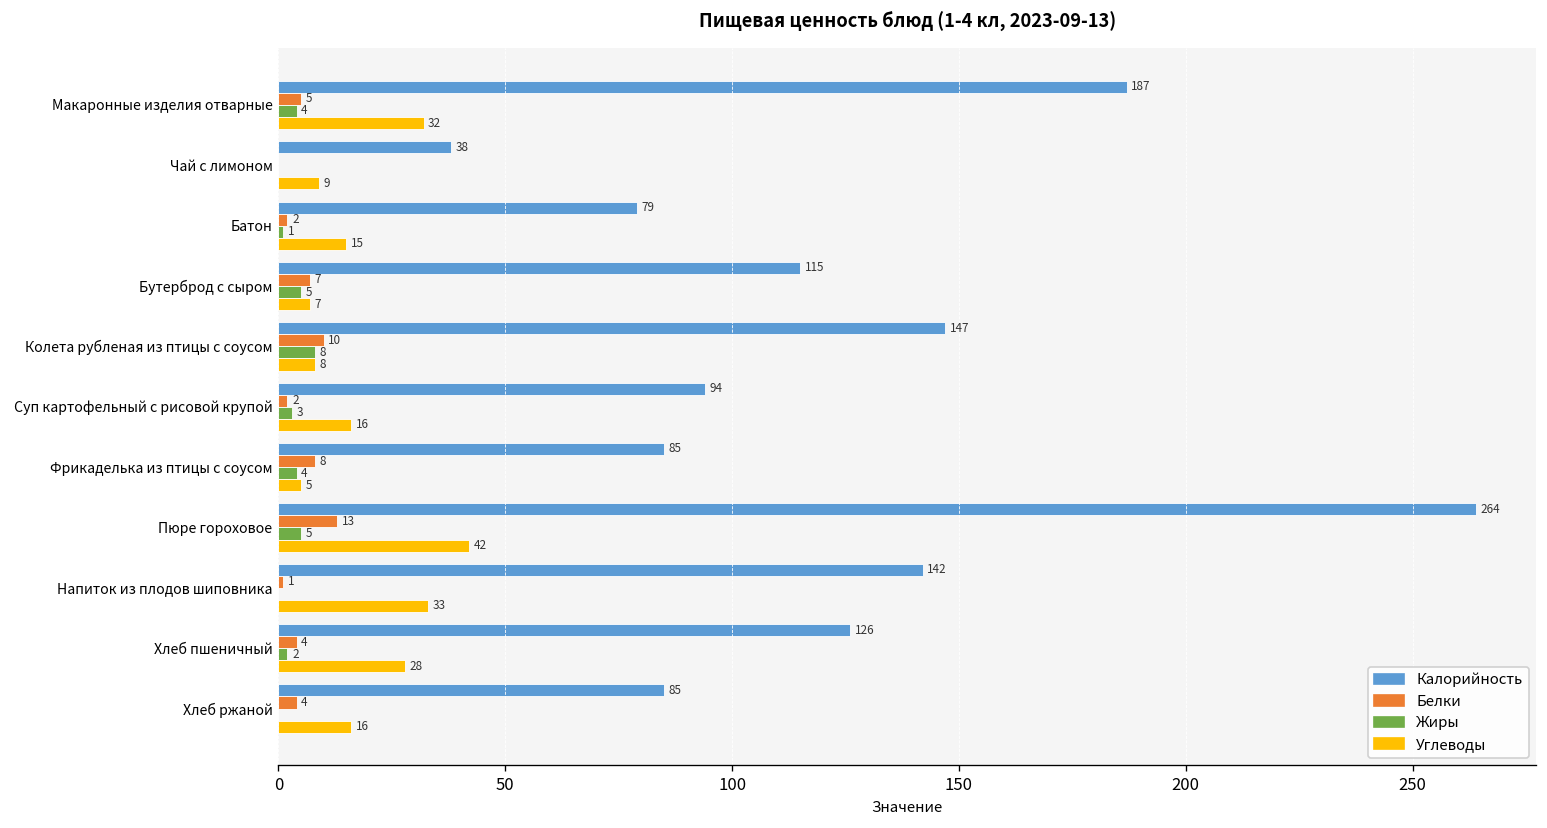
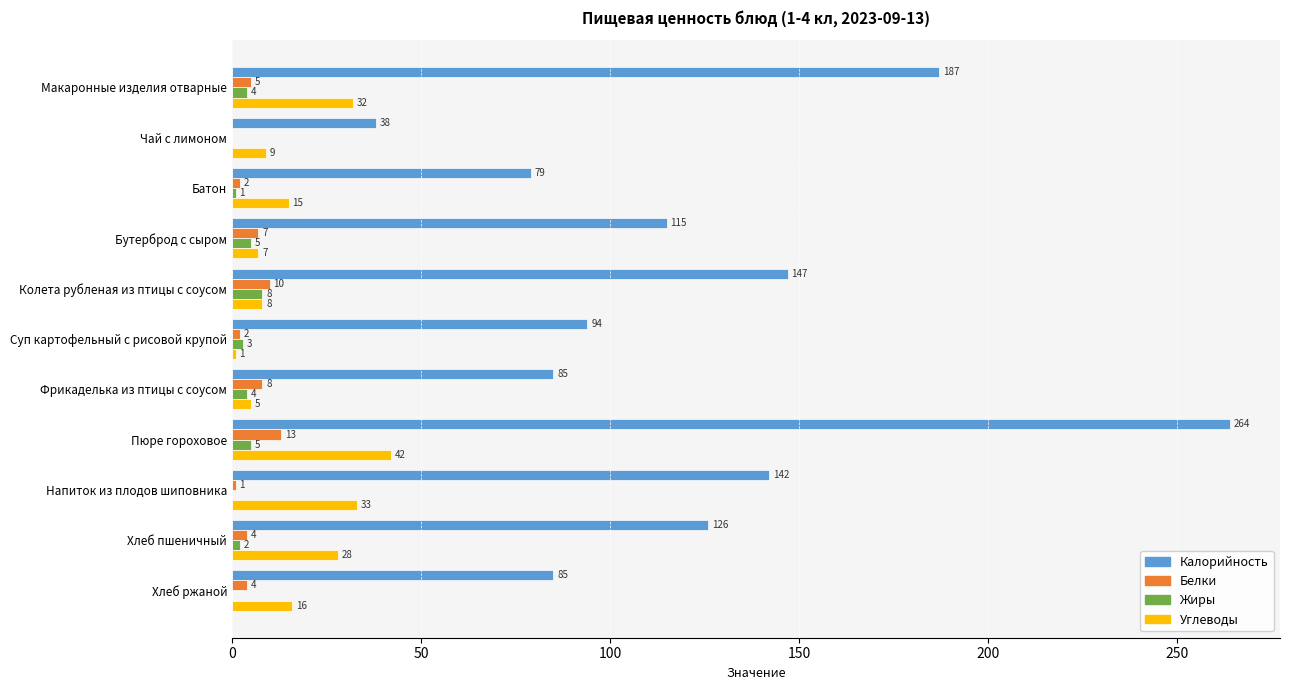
  {
    "Калорийность": {
      "Макаронные изделия отварные": 187,
      "Чай с лимоном": 38,
      "Батон": 79,
      "Бутерброд с сыром": 115,
      "Колета рубленая из птицы с соусом": 147,
      "Суп картофельный с рисовой крупой": 94,
      "Фрикаделька из птицы с соусом": 85,
      "Пюре гороховое": 264,
      "Напиток из плодов шиповника": 142,
      "Хлеб пшеничный": 126,
      "Хлеб ржаной": 85
    },
    "Белки": {
      "Макаронные изделия отварные": 5,
      "Батон": 2,
      "Бутерброд с сыром": 7,
      "Колета рубленая из птицы с соусом": 10,
      "Суп картофельный с рисовой крупой": 2,
      "Фрикаделька из птицы с соусом": 8,
      "Пюре гороховое": 13,
      "Напиток из плодов шиповника": 1,
      "Хлеб пшеничный": 4,
      "Хлеб ржаной": 4
    },
    "Жиры": {
      "Макаронные изделия отварные": 4,
      "Батон": 1,
      "Бутерброд с сыром": 5,
      "Колета рубленая из птицы с соусом": 8,
      "Суп картофельный с рисовой крупой": 3,
      "Фрикаделька из птицы с соусом": 4,
      "Пюре гороховое": 5,
      "Хлеб пшеничный": 2
    },
    "Углеводы": {
      "Макаронные изделия отварные": 32,
      "Чай с лимоном": 9,
      "Батон": 15,
      "Бутерброд с сыром": 7,
      "Колета рубленая из птицы с соусом": 8,
-     "Суп картофельный с рисовой крупой": 16,
+     "Суп картофельный с рисовой крупой": 1,
      "Фрикаделька из птицы с соусом": 5,
      "Пюре гороховое": 42,
      "Напиток из плодов шиповника": 33,
      "Хлеб пшеничный": 28,
      "Хлеб ржаной": 16
    }
  }
